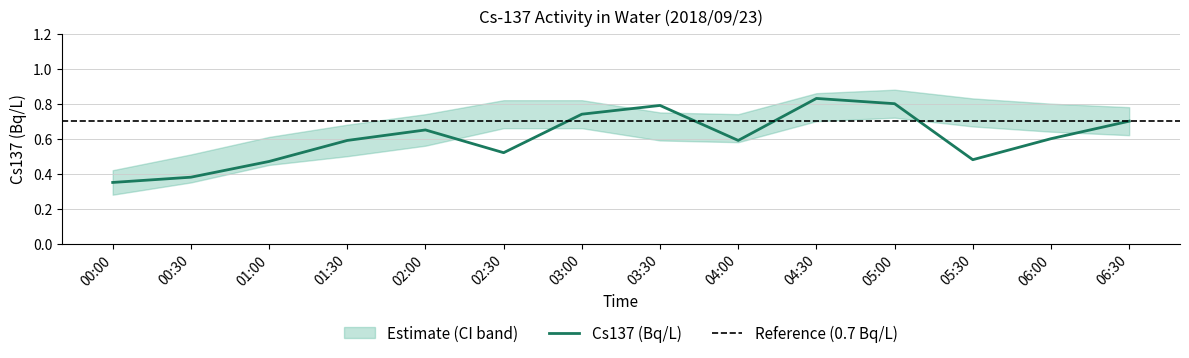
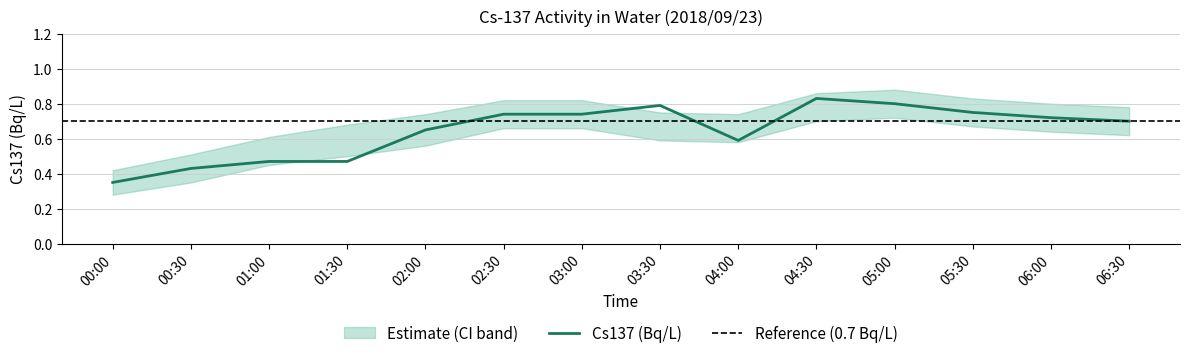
  {
    "Cs137 (Bq/L)": {
      "00:00": 0.35,
-     "00:30": 0.38,
+     "00:30": 0.43,
      "01:00": 0.47,
-     "01:30": 0.59,
+     "01:30": 0.47,
      "02:00": 0.65,
-     "02:30": 0.52,
+     "02:30": 0.74,
      "03:00": 0.74,
      "03:30": 0.79,
      "04:00": 0.59,
      "04:30": 0.83,
      "05:00": 0.80,
-     "05:30": 0.48,
-     "06:00": 0.60,
+     "05:30": 0.75,
+     "06:00": 0.72,
      "06:30": 0.70
    }
  }
